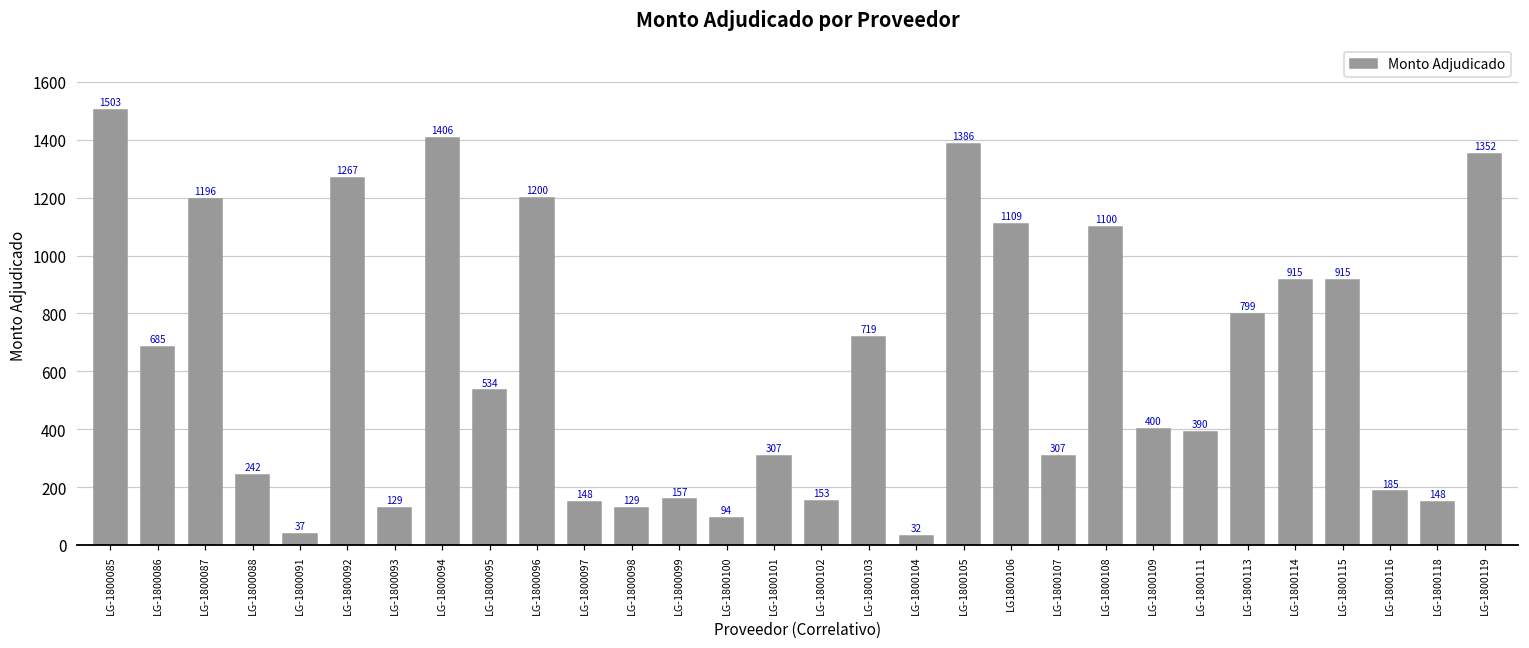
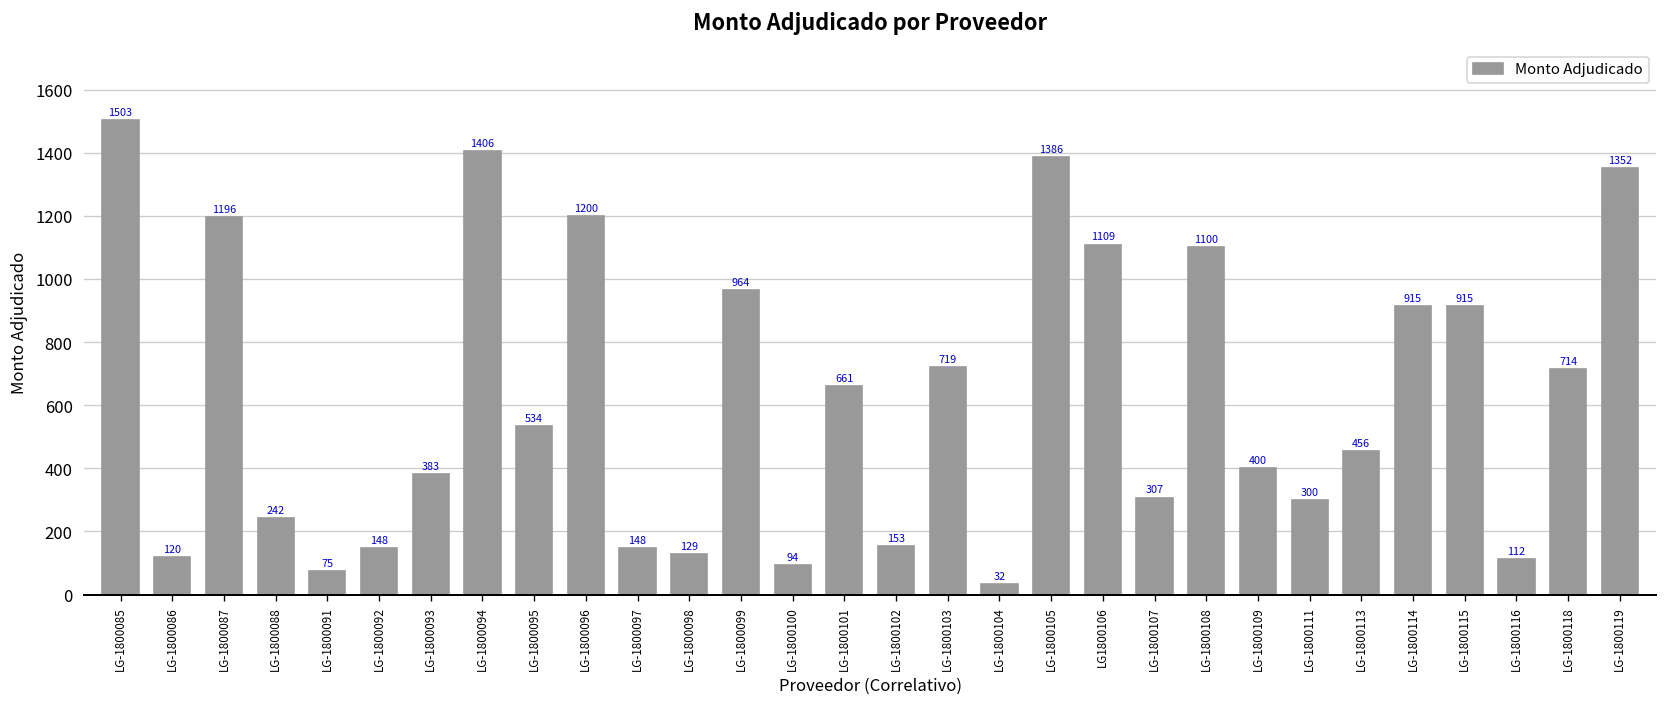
  {
    "LG-1800085": 1503,
-   "LG-1800086": 685,
+   "LG-1800086": 120,
    "LG-1800087": 1196,
    "LG-1800088": 242,
-   "LG-1800091": 37,
-   "LG-1800092": 1267,
-   "LG-1800093": 129,
+   "LG-1800091": 75,
+   "LG-1800092": 148,
+   "LG-1800093": 383,
    "LG-1800094": 1406,
    "LG-1800095": 534,
    "LG-1800096": 1200,
    "LG-1800097": 148,
    "LG-1800098": 129,
-   "LG-1800099": 157,
+   "LG-1800099": 964,
    "LG-1800100": 94,
-   "LG-1800101": 307,
+   "LG-1800101": 661,
    "LG-1800102": 153,
    "LG-1800103": 719,
    "LG-1800104": 32,
    "LG-1800105": 1386,
    "LG1800106": 1109,
    "LG-1800107": 307,
    "LG-1800108": 1100,
    "LG-1800109": 400,
-   "LG-1800111": 390,
-   "LG-1800113": 799,
+   "LG-1800111": 300,
+   "LG-1800113": 456,
    "LG-1800114": 915,
    "LG-1800115": 915,
-   "LG-1800116": 185,
-   "LG-1800118": 148,
+   "LG-1800116": 112,
+   "LG-1800118": 714,
    "LG-1800119": 1352
  }
